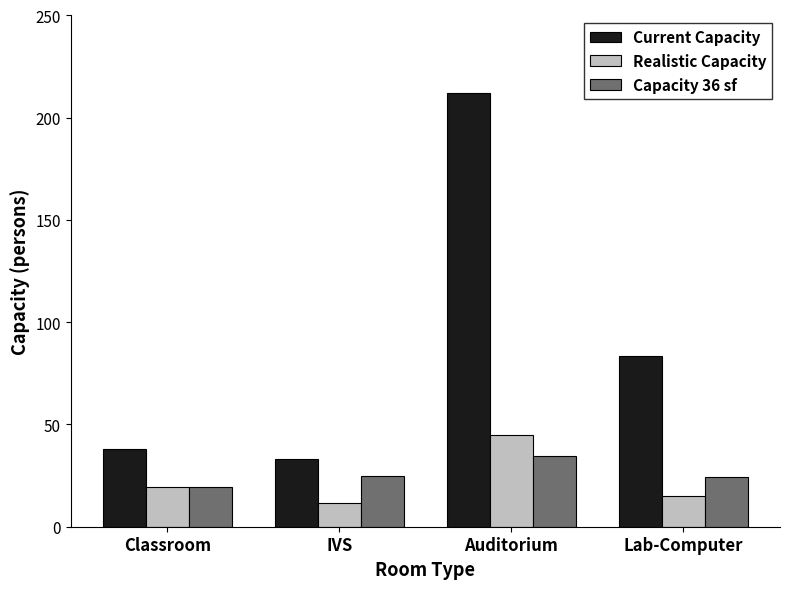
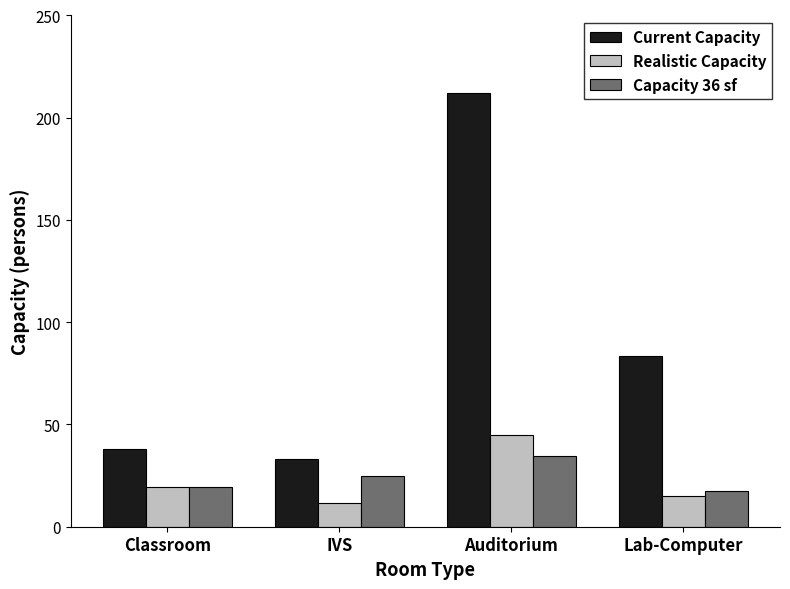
  {
    "Current Capacity": {
      "Classroom": 38,
      "IVS": 33,
      "Auditorium": 212,
      "Lab-Computer": 84
    },
    "Realistic Capacity": {
      "Classroom": 20,
      "IVS": 12,
      "Auditorium": 45,
      "Lab-Computer": 15
    },
    "Capacity 36 sf": {
      "Classroom": 19,
      "IVS": 25,
      "Auditorium": 35,
-     "Lab-Computer": 24
+     "Lab-Computer": 18
    }
  }
